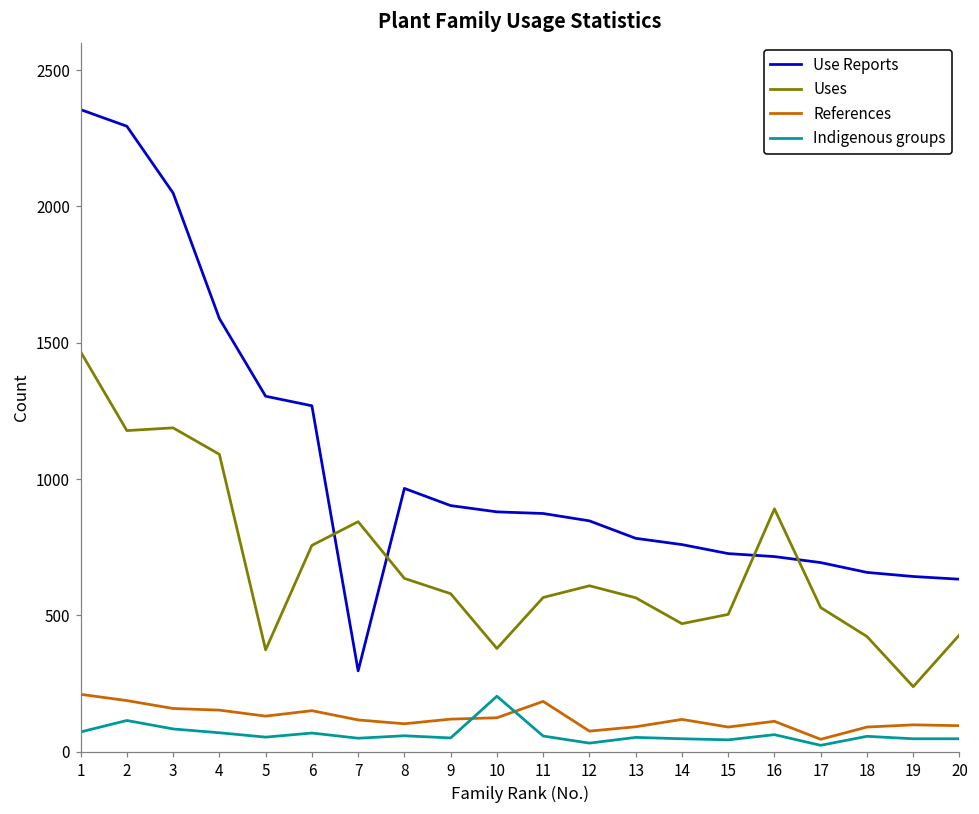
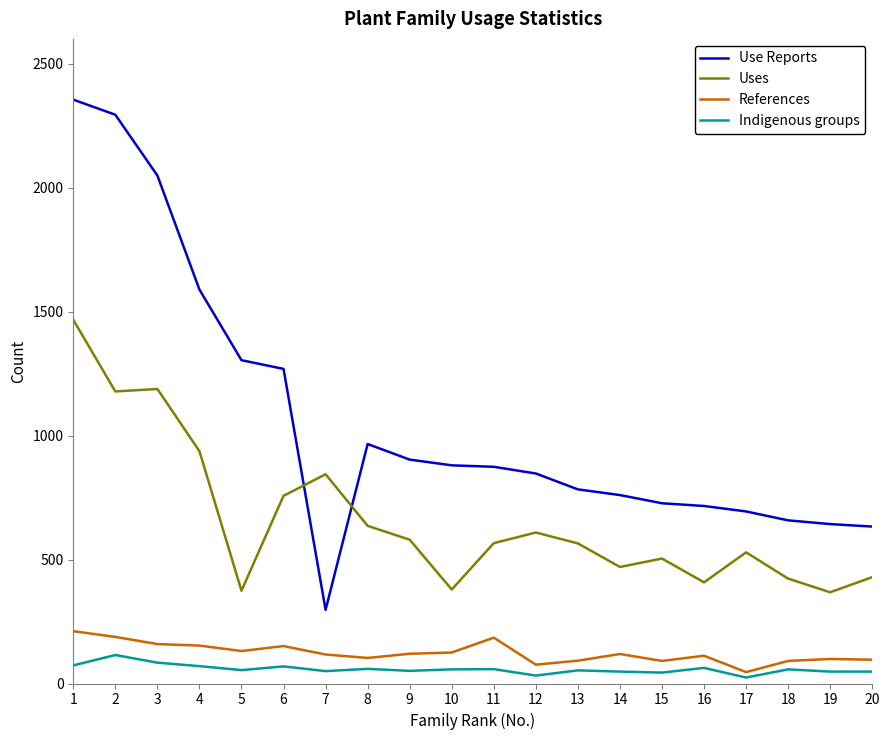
  {
    "Use Reports": {
      "1": 2360,
      "2": 2290,
      "3": 2050,
      "4": 1590,
      "5": 1300,
      "6": 1270,
      "7": 300,
      "8": 970,
      "9": 900,
      "10": 880,
      "11": 870,
      "12": 850,
      "13": 780,
      "14": 760,
      "15": 730,
      "16": 720,
      "17": 690,
      "18": 660,
      "19": 640,
      "20": 630
    },
    "Uses": {
      "1": 1470,
      "2": 1180,
      "3": 1190,
-     "4": 1090,
+     "4": 940,
      "5": 370,
      "6": 760,
      "7": 840,
      "8": 640,
      "9": 580,
      "10": 380,
      "11": 570,
      "12": 610,
      "13": 570,
      "14": 470,
      "15": 500,
-     "16": 890,
+     "16": 410,
      "17": 530,
      "18": 420,
-     "19": 240,
+     "19": 370,
      "20": 430
    },
    "References": {
      "1": 210,
      "2": 190,
      "3": 160,
      "4": 150,
      "5": 130,
      "6": 150,
      "7": 120,
      "8": 100,
      "9": 120,
      "10": 130,
      "11": 190,
      "12": 80,
      "13": 90,
      "14": 120,
      "15": 90,
      "16": 110,
      "17": 50,
      "18": 90,
      "19": 100,
      "20": 100
    },
    "Indigenous groups": {
      "1": 70,
      "2": 120,
      "3": 80,
      "4": 70,
      "5": 50,
      "6": 70,
      "7": 50,
      "8": 60,
      "9": 50,
-     "10": 200,
+     "10": 60,
      "11": 60,
      "12": 30,
      "13": 50,
      "14": 50,
      "15": 40,
      "16": 60,
      "17": 20,
      "18": 60,
      "19": 50,
      "20": 50
    }
  }
